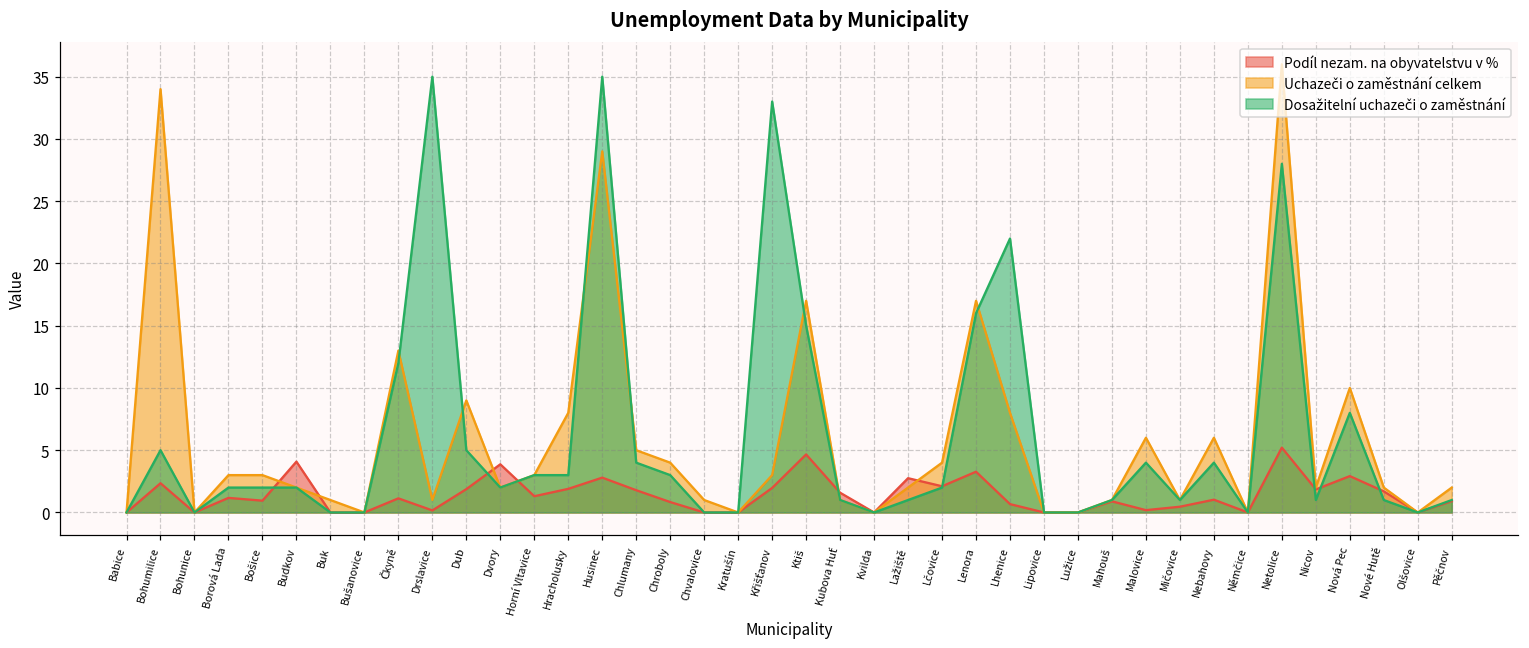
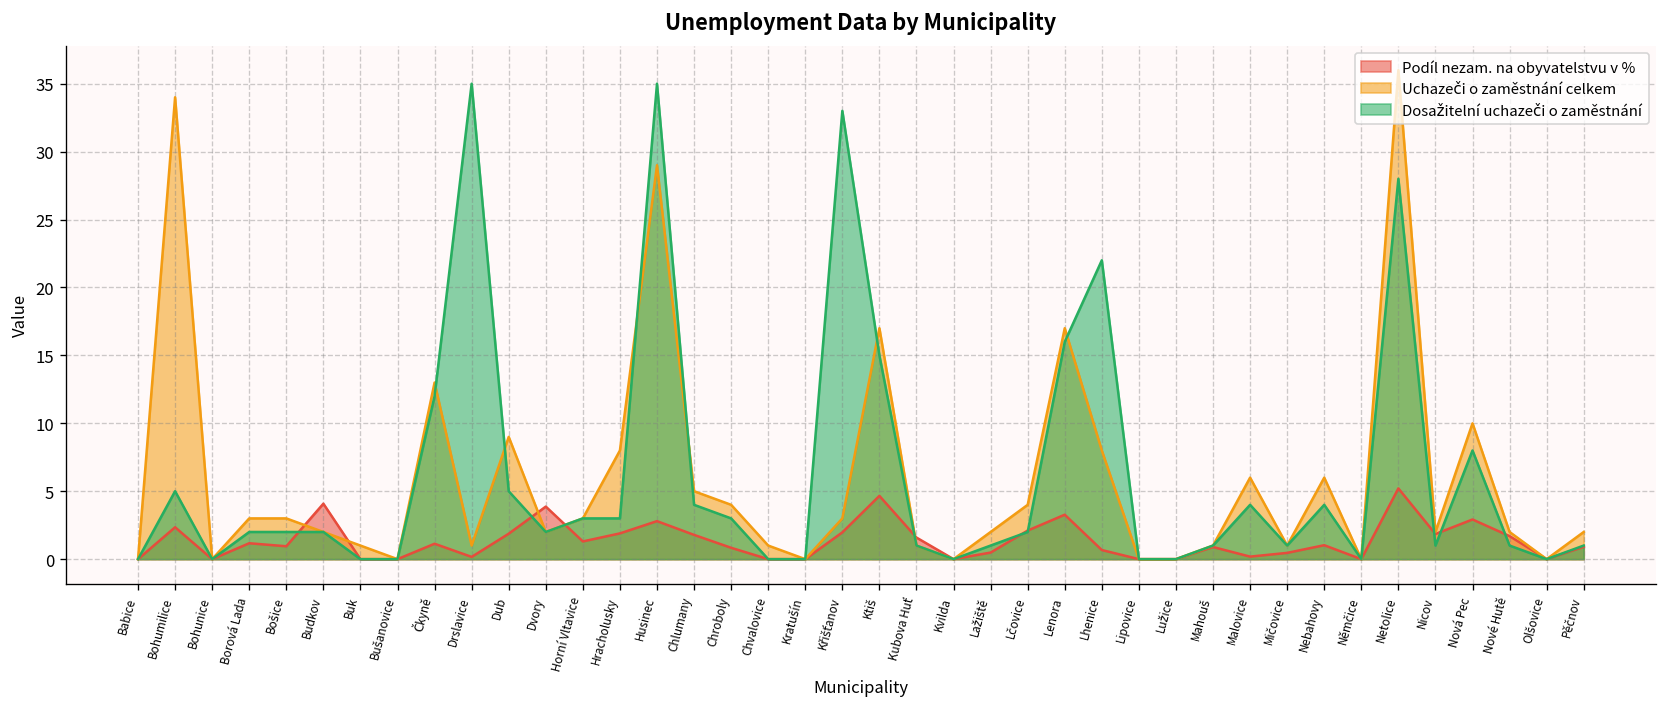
  {
    "Podíl nezam. na obyvatelstvu v %": {
      "Bohumilice": 2.3,
      "Borová Lada": 1.2,
      "Bošice": 0.9,
      "Budkov": 4.1,
      "Čkyně": 1.1,
      "Drslavice": 0.2,
      "Dub": 1.9,
      "Dvory": 3.9,
      "Horní Vltavice": 1.3,
      "Hracholusky": 1.9,
      "Husinec": 2.8,
      "Chlumany": 1.8,
      "Chroboly": 0.8,
      "Křišťanov": 2.0,
      "Ktiš": 4.7,
      "Kubova Huť": 1.6,
-     "Lažiště": 2.8,
+     "Lažiště": 0.5,
      "Lenora": 3.3,
      "Lhenice": 0.7,
      "Malovice": 0.2,
      "Mičovice": 0.5,
      "Nebahovy": 1.0,
      "Netolice": 5.2,
      "Nová Pec": 2.9,
      "Nové Hutě": 1.7
    },
    "Uchazeči o zaměstnání celkem": {
      "Bohumilice": 34.0,
      "Borová Lada": 3.0,
      "Bošice": 3.0,
      "Buk": 1.0,
      "Čkyně": 13.0,
      "Drslavice": 1.0,
      "Dub": 9.0,
      "Hracholusky": 8.0,
      "Husinec": 29.0,
      "Chlumany": 5.0,
      "Chroboly": 4.0,
      "Chvalovice": 1.0,
      "Křišťanov": 3.0,
      "Ktiš": 17.0,
      "Lažiště": 2.0,
      "Lčovice": 4.0,
      "Lenora": 17.0,
      "Lhenice": 8.0,
      "Malovice": 6.0,
      "Nebahovy": 6.0,
      "Nová Pec": 10.0,
      "Nové Hutě": 2.0,
      "Pěčnov": 2.0
    },
    "Dosažitelní uchazeči o zaměstnání": {
      "Bohumilice": 5.0,
      "Borová Lada": 2.0,
      "Bošice": 2.0,
      "Čkyně": 12.0,
      "Drslavice": 35.0,
      "Dub": 5.0,
      "Hracholusky": 3.0,
      "Husinec": 35.0,
      "Chlumany": 4.0,
      "Chroboly": 3.0,
      "Křišťanov": 33.0,
      "Ktiš": 15.0,
      "Lažiště": 1.0,
      "Lenora": 16.0,
      "Lhenice": 22.0,
      "Malovice": 4.0,
      "Nebahovy": 4.0,
      "Netolice": 28.0,
      "Nicov": 1.0,
      "Nová Pec": 8.0,
      "Nové Hutě": 1.0
    }
  }
